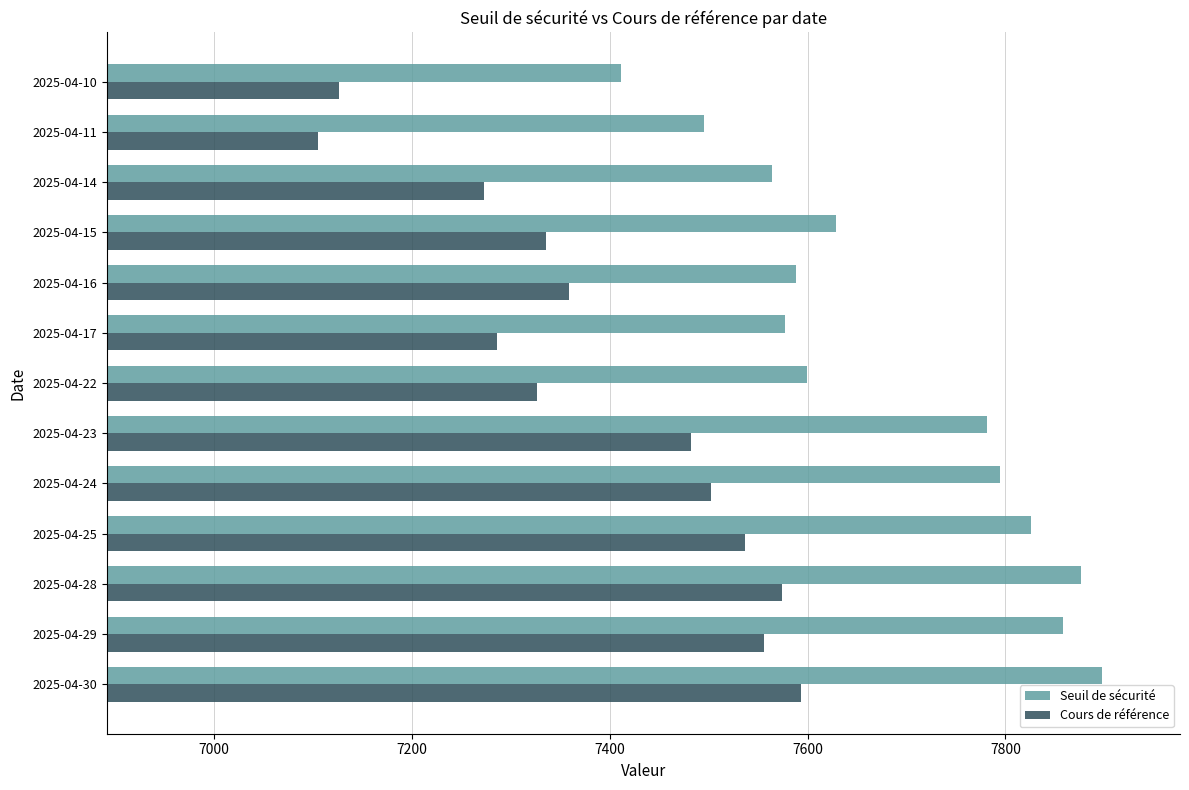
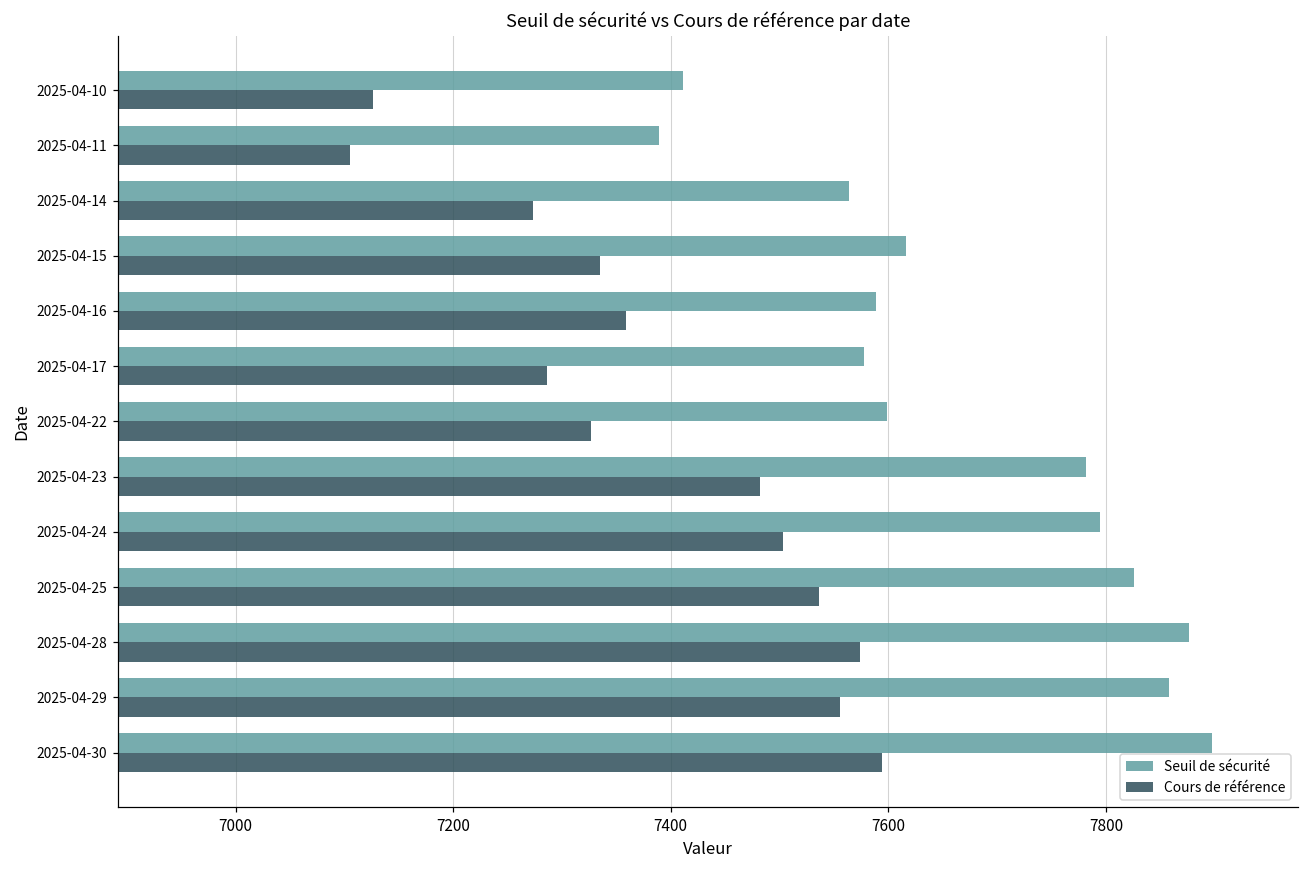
  {
    "Seuil de sécurité": {
      "2025-04-10": 7410,
-     "2025-04-11": 7500,
+     "2025-04-11": 7390,
      "2025-04-14": 7560,
-     "2025-04-15": 7630,
+     "2025-04-15": 7620,
      "2025-04-16": 7590,
      "2025-04-17": 7580,
      "2025-04-22": 7600,
      "2025-04-23": 7780,
      "2025-04-24": 7790,
      "2025-04-25": 7830,
      "2025-04-28": 7880,
      "2025-04-29": 7860,
      "2025-04-30": 7900
    },
    "Cours de référence": {
      "2025-04-10": 7130,
      "2025-04-11": 7100,
      "2025-04-14": 7270,
      "2025-04-15": 7340,
      "2025-04-16": 7360,
      "2025-04-17": 7290,
      "2025-04-22": 7330,
      "2025-04-23": 7480,
      "2025-04-24": 7500,
      "2025-04-25": 7540,
      "2025-04-28": 7570,
      "2025-04-29": 7560,
      "2025-04-30": 7590
    }
  }
